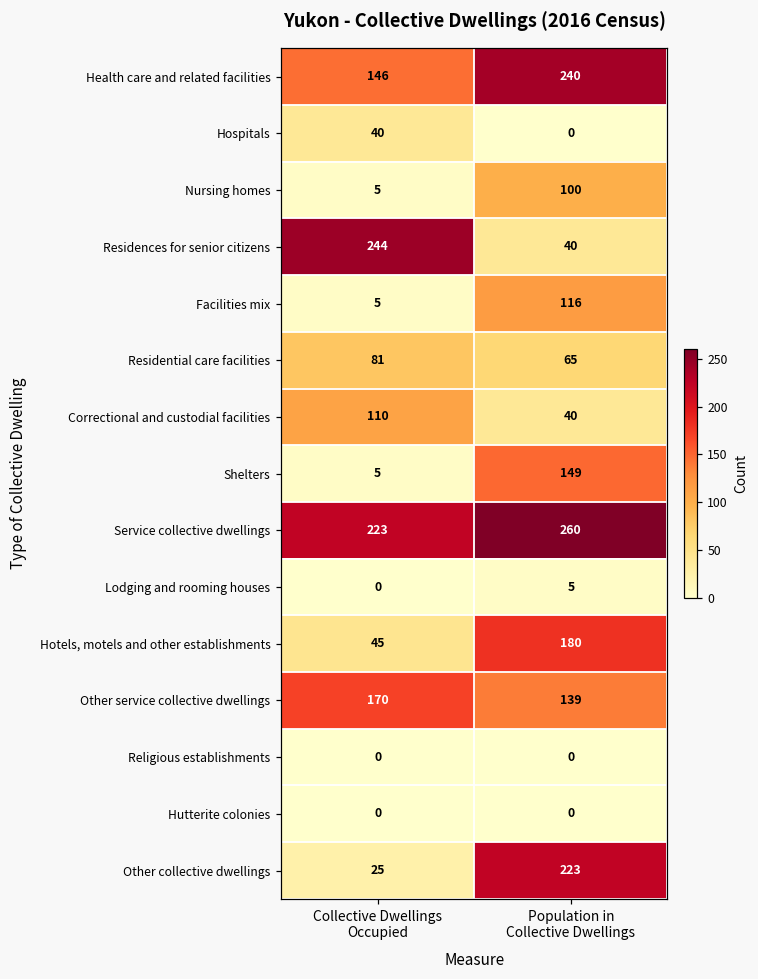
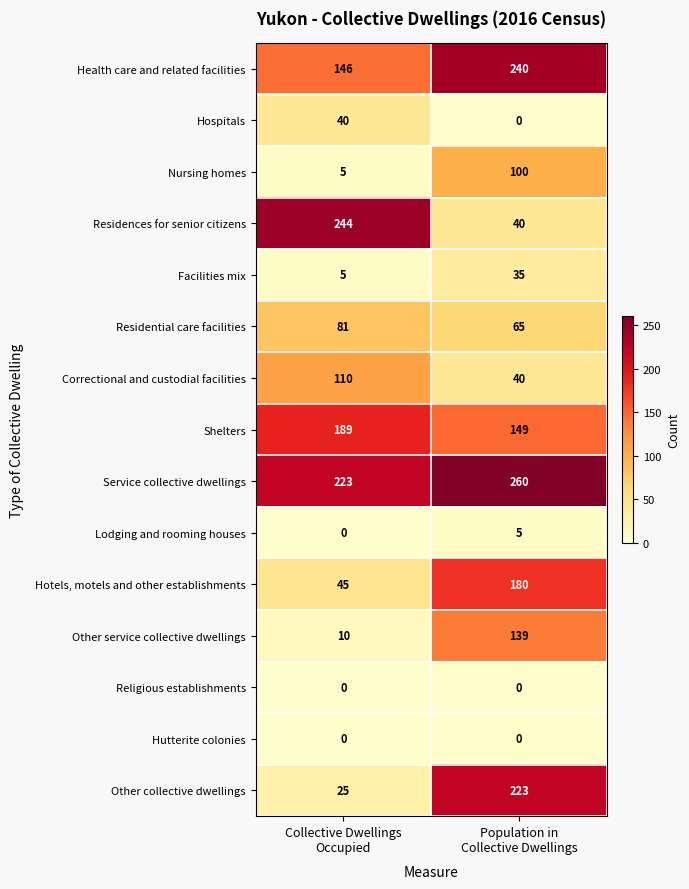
  {
    "Health care and related facilities": {
      "Collective Dwellings Occupied": 146,
      "Population in Collective Dwellings": 240
    },
    "Hospitals": {
      "Collective Dwellings Occupied": 40,
      "Population in Collective Dwellings": 0
    },
    "Nursing homes": {
      "Collective Dwellings Occupied": 5,
      "Population in Collective Dwellings": 100
    },
    "Residences for senior citizens": {
      "Collective Dwellings Occupied": 244,
      "Population in Collective Dwellings": 40
    },
    "Facilities mix": {
      "Collective Dwellings Occupied": 5,
-     "Population in Collective Dwellings": 116
+     "Population in Collective Dwellings": 35
    },
    "Residential care facilities": {
      "Collective Dwellings Occupied": 81,
      "Population in Collective Dwellings": 65
    },
    "Correctional and custodial facilities": {
      "Collective Dwellings Occupied": 110,
      "Population in Collective Dwellings": 40
    },
    "Shelters": {
-     "Collective Dwellings Occupied": 5,
+     "Collective Dwellings Occupied": 189,
      "Population in Collective Dwellings": 149
    },
    "Service collective dwellings": {
      "Collective Dwellings Occupied": 223,
      "Population in Collective Dwellings": 260
    },
    "Lodging and rooming houses": {
      "Collective Dwellings Occupied": 0,
      "Population in Collective Dwellings": 5
    },
    "Hotels, motels and other establishments": {
      "Collective Dwellings Occupied": 45,
      "Population in Collective Dwellings": 180
    },
    "Other service collective dwellings": {
-     "Collective Dwellings Occupied": 170,
+     "Collective Dwellings Occupied": 10,
      "Population in Collective Dwellings": 139
    },
    "Religious establishments": {
      "Collective Dwellings Occupied": 0,
      "Population in Collective Dwellings": 0
    },
    "Hutterite colonies": {
      "Collective Dwellings Occupied": 0,
      "Population in Collective Dwellings": 0
    },
    "Other collective dwellings": {
      "Collective Dwellings Occupied": 25,
      "Population in Collective Dwellings": 223
    }
  }
